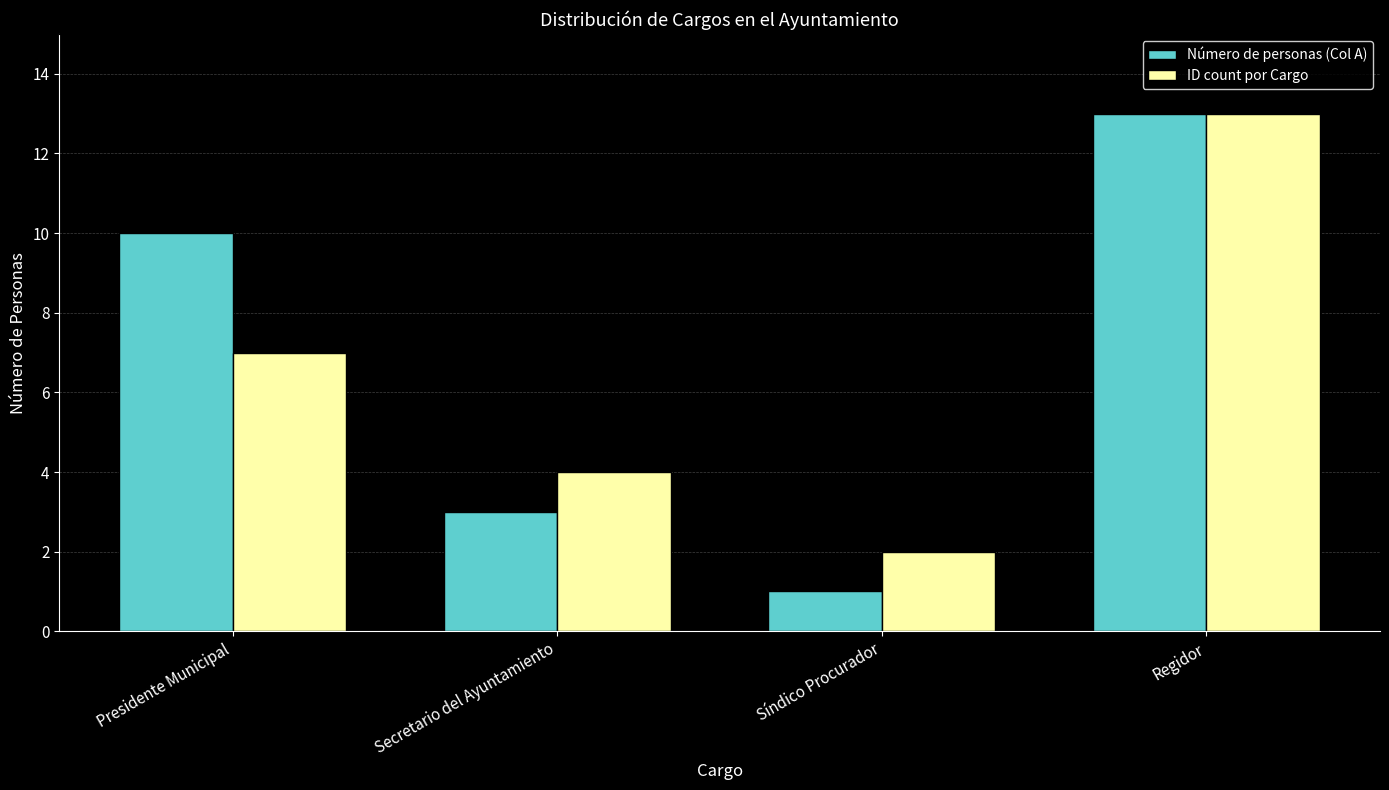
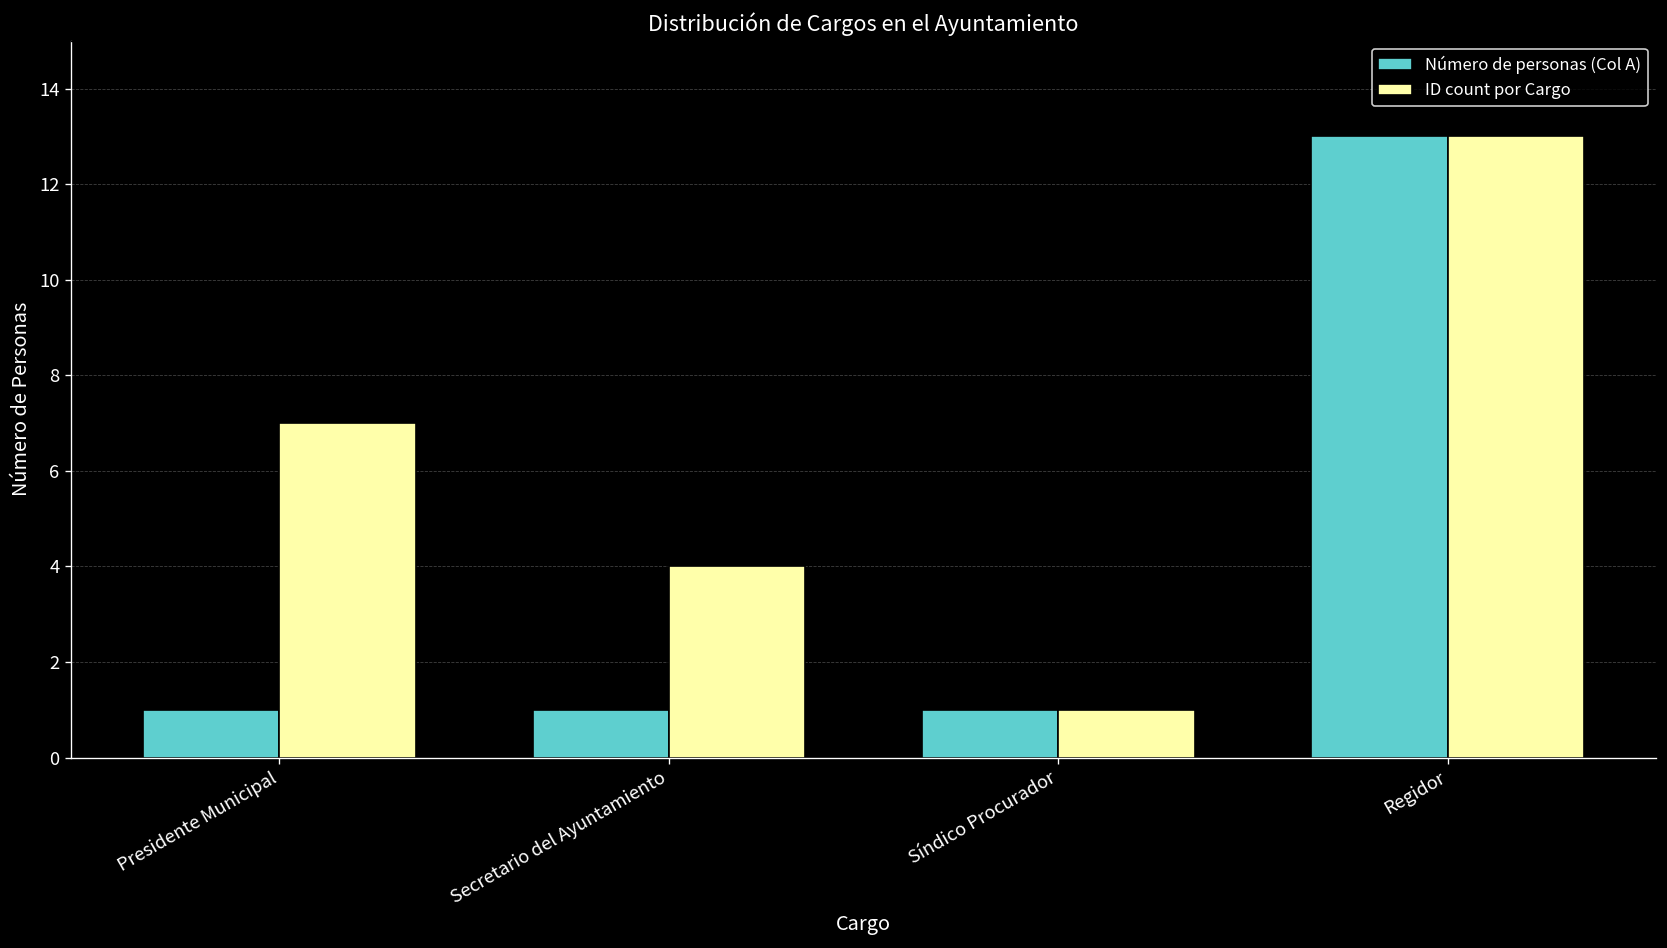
  {
    "Número de personas (Col A)": {
-     "Presidente Municipal": 10,
-     "Secretario del Ayuntamiento": 3,
+     "Presidente Municipal": 1,
+     "Secretario del Ayuntamiento": 1,
      "Síndico Procurador": 1,
      "Regidor": 13
    },
    "ID count por Cargo": {
      "Presidente Municipal": 7,
      "Secretario del Ayuntamiento": 4,
-     "Síndico Procurador": 2,
+     "Síndico Procurador": 1,
      "Regidor": 13
    }
  }
